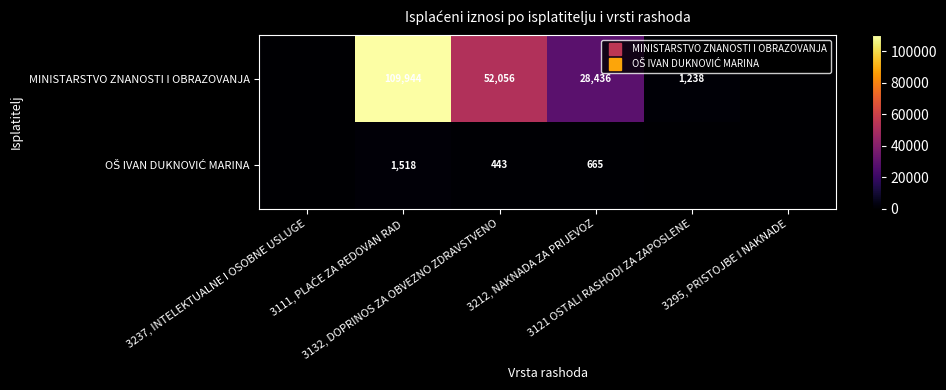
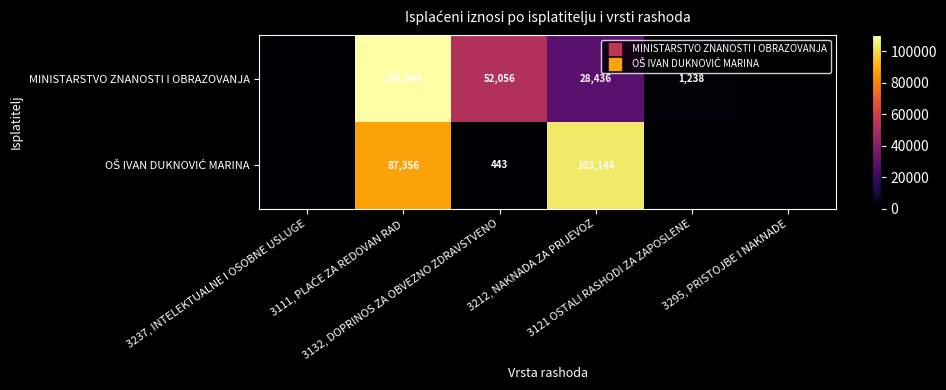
  {
    "MINISTARSTVO ZNANOSTI I OBRAZOVANJA": {
      "3111, PLAĆE ZA REDOVAN RAD": "109,944",
      "3132, DOPRINOS ZA OBVEZNO ZDRAVSTVENO": "52,056",
      "3212, NAKNADA ZA PRIJEVOZ": "28,436",
      "3121 OSTALI RASHODI ZA ZAPOSLENE": "1,238"
    },
    "OŠ IVAN DUKNOVIĆ MARINA": {
-     "3111, PLAĆE ZA REDOVAN RAD": "1,518",
+     "3111, PLAĆE ZA REDOVAN RAD": "87,356",
      "3132, DOPRINOS ZA OBVEZNO ZDRAVSTVENO": "443",
-     "3212, NAKNADA ZA PRIJEVOZ": "665"
+     "3212, NAKNADA ZA PRIJEVOZ": "103,144"
    }
  }
